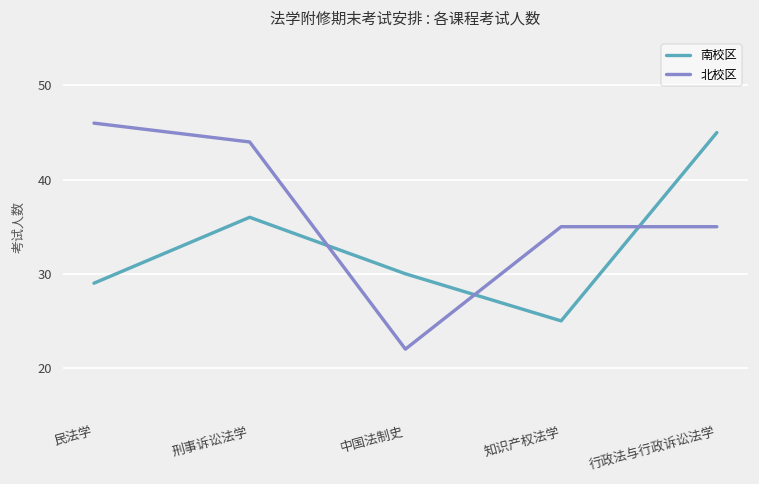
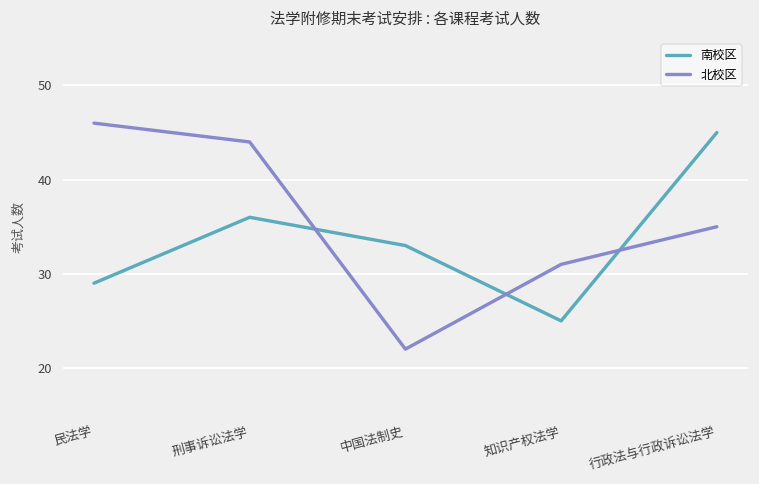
  {
    "南校区": {
      "民法学": 29,
      "刑事诉讼法学": 36,
-     "中国法制史": 30,
+     "中国法制史": 33,
      "知识产权法学": 25,
      "行政法与行政诉讼法学": 45
    },
    "北校区": {
      "民法学": 46,
      "刑事诉讼法学": 44,
      "中国法制史": 22,
-     "知识产权法学": 35,
+     "知识产权法学": 31,
      "行政法与行政诉讼法学": 35
    }
  }
